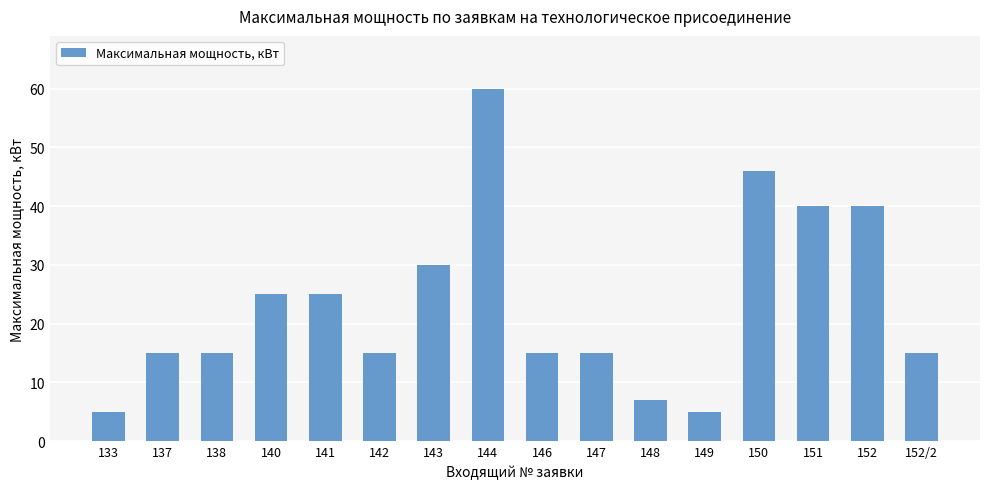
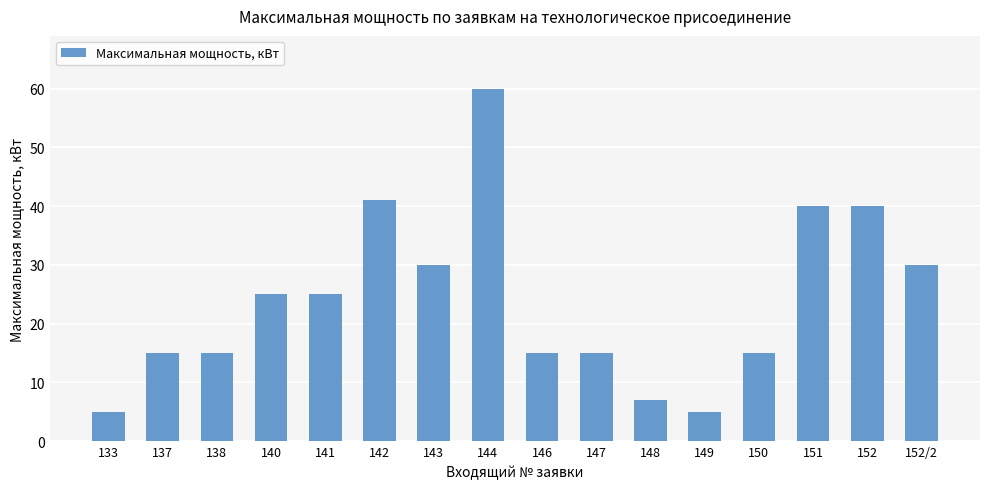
  {
    "133": 5,
    "137": 15,
    "138": 15,
    "140": 25,
    "141": 25,
-   "142": 15,
+   "142": 41,
    "143": 30,
    "144": 60,
    "146": 15,
    "147": 15,
    "148": 7,
    "149": 5,
-   "150": 46,
+   "150": 15,
    "151": 40,
    "152": 40,
-   "152/2": 15
+   "152/2": 30
  }
